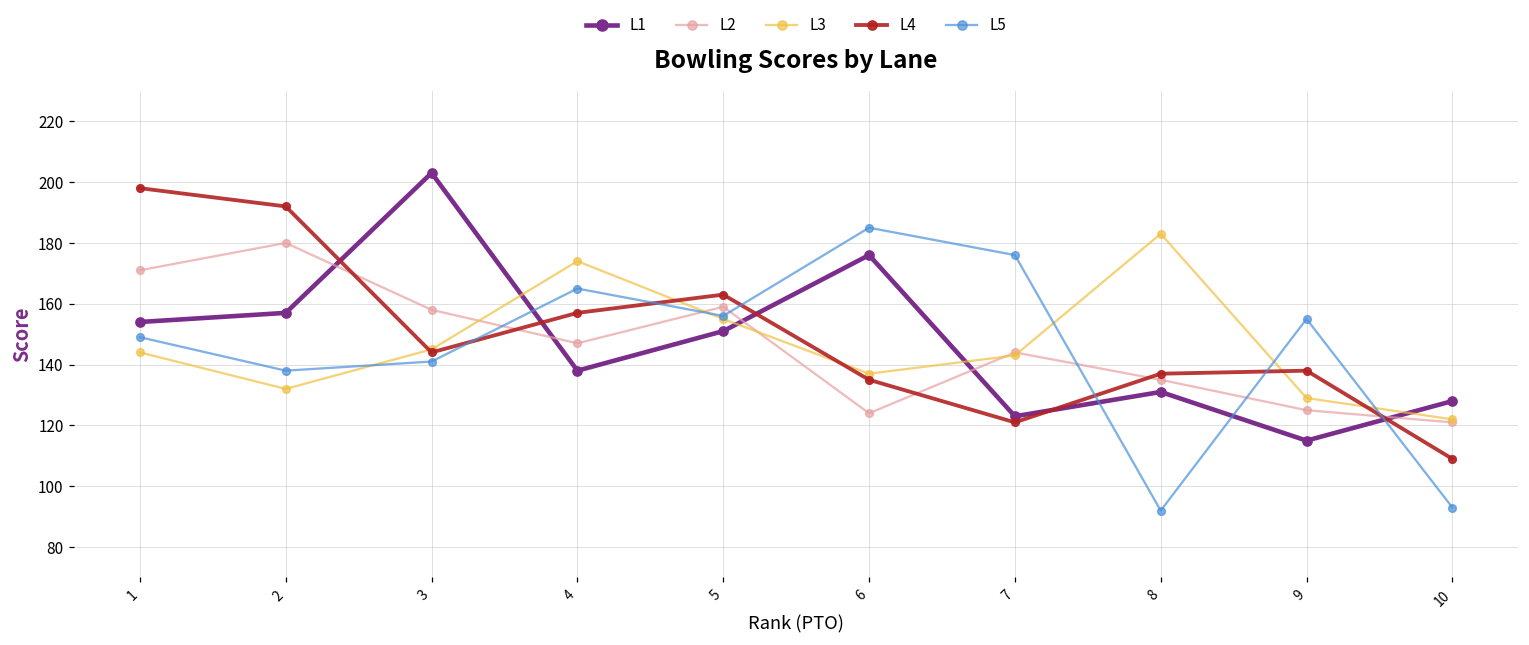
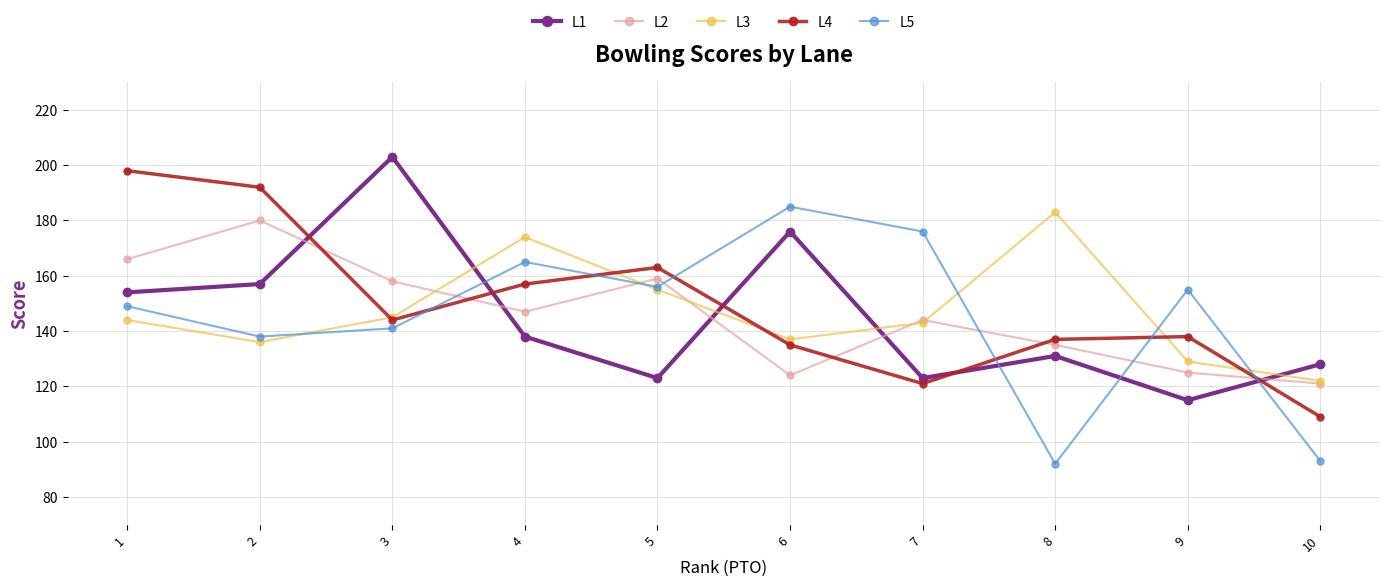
  {
    "L1": {
      "1": 154,
      "2": 157,
      "3": 203,
      "4": 138,
-     "5": 151,
+     "5": 123,
      "6": 176,
      "7": 123,
      "8": 131,
      "9": 115,
      "10": 128
    },
    "L2": {
-     "1": 171,
+     "1": 166,
      "2": 180,
      "3": 158,
      "4": 147,
      "5": 159,
      "6": 124,
      "7": 144,
      "8": 135,
      "9": 125,
      "10": 121
    },
    "L3": {
      "1": 144,
-     "2": 132,
+     "2": 136,
      "3": 145,
      "4": 174,
      "5": 155,
      "6": 137,
      "7": 143,
      "8": 183,
      "9": 129,
      "10": 122
    },
    "L4": {
      "1": 198,
      "2": 192,
      "3": 144,
      "4": 157,
      "5": 163,
      "6": 135,
      "7": 121,
      "8": 137,
      "9": 138,
      "10": 109
    },
    "L5": {
      "1": 149,
      "2": 138,
      "3": 141,
      "4": 165,
      "5": 156,
      "6": 185,
      "7": 176,
      "8": 92,
      "9": 155,
      "10": 93
    }
  }
